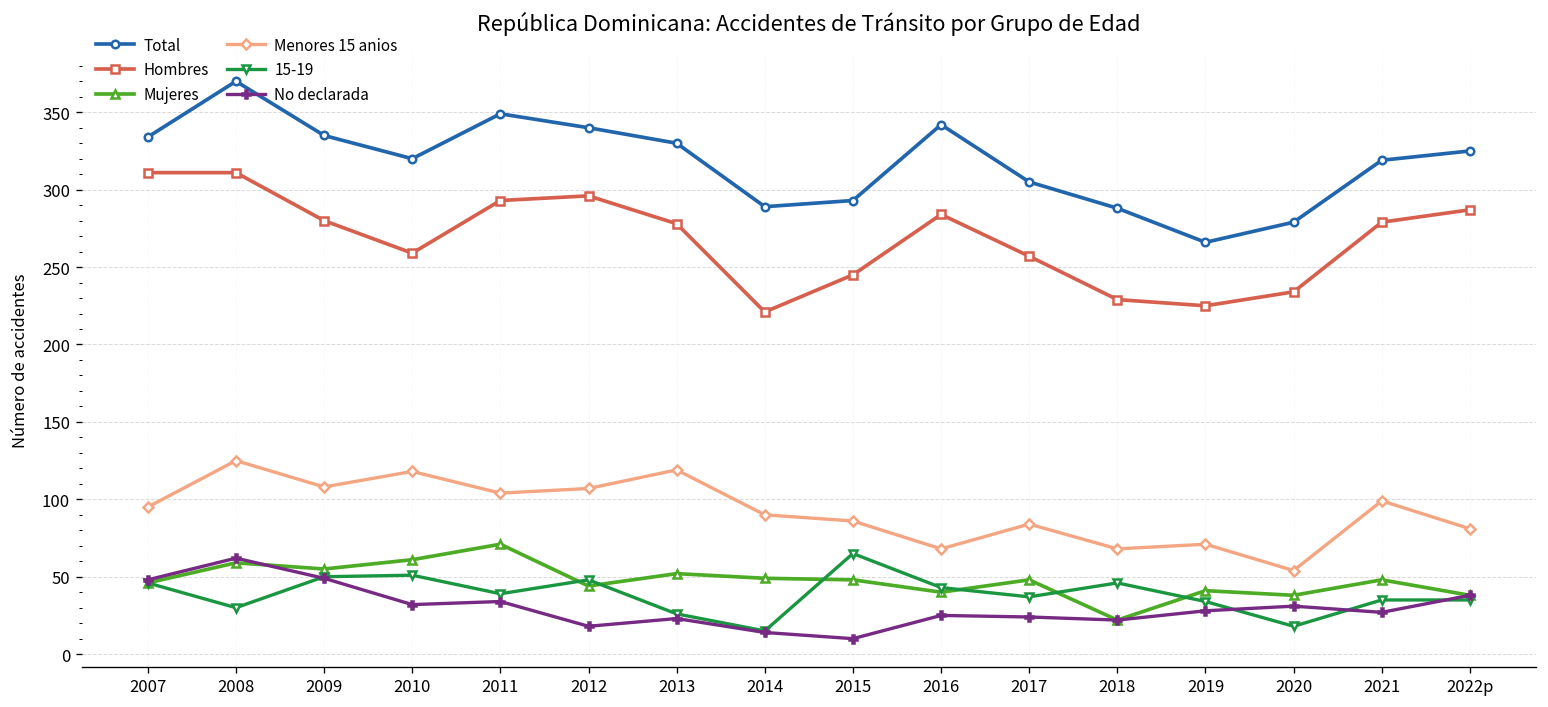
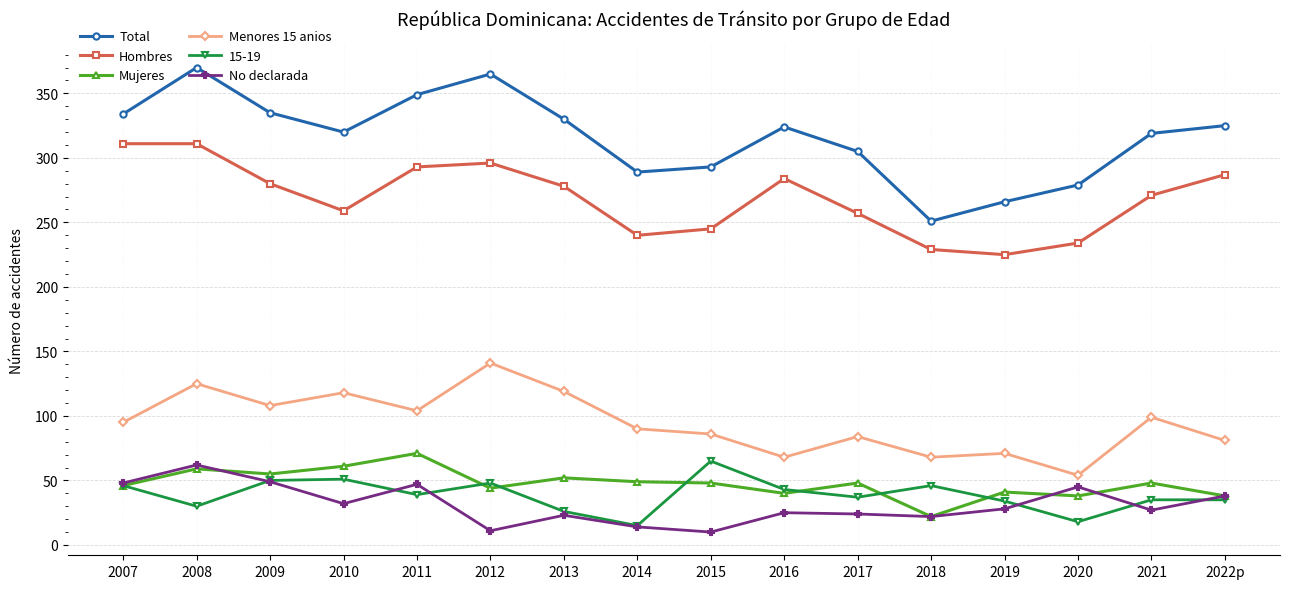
  {
    "Total": {
      "2007": 334,
      "2008": 370,
      "2009": 335,
      "2010": 320,
      "2011": 349,
-     "2012": 340,
+     "2012": 365,
      "2013": 330,
      "2014": 289,
      "2015": 293,
-     "2016": 342,
+     "2016": 324,
      "2017": 305,
-     "2018": 288,
+     "2018": 251,
      "2019": 266,
      "2020": 279,
      "2021": 319,
      "2022p": 325
    },
    "Hombres": {
      "2007": 311,
      "2008": 311,
      "2009": 280,
      "2010": 259,
      "2011": 293,
      "2012": 296,
      "2013": 278,
-     "2014": 221,
+     "2014": 240,
      "2015": 245,
      "2016": 284,
      "2017": 257,
      "2018": 229,
      "2019": 225,
      "2020": 234,
-     "2021": 279,
+     "2021": 271,
      "2022p": 287
    },
    "Mujeres": {
      "2008": 59,
      "2009": 55,
      "2010": 61,
      "2011": 71,
      "2012": 44,
      "2013": 52,
      "2014": 49,
      "2015": 48,
      "2016": 40,
      "2017": 48,
      "2019": 41,
      "2020": 38,
      "2021": 48
    },
    "Menores 15 anios": {
      "2007": 95,
      "2008": 125,
      "2009": 108,
      "2010": 118,
      "2011": 104,
-     "2012": 107,
+     "2012": 141,
      "2013": 119,
      "2014": 90,
      "2015": 86,
      "2016": 68,
      "2017": 84,
      "2018": 68,
      "2019": 71,
      "2020": 54,
      "2021": 99,
      "2022p": 81
    },
    "15-19": {
      "2008": 30,
      "2010": 51,
      "2011": 39,
      "2012": 48,
      "2013": 26,
      "2015": 65,
      "2016": 43,
      "2017": 37,
      "2018": 46,
      "2019": 34,
      "2020": 18,
      "2021": 35,
      "2022p": 35
    },
    "No declarada": {
      "2007": 48,
      "2008": 62,
      "2010": 32,
-     "2011": 34,
-     "2012": 18,
+     "2011": 47,
+     "2012": 11,
      "2013": 23,
      "2015": 10,
      "2016": 25,
      "2017": 24,
      "2019": 28,
-     "2020": 31,
+     "2020": 45,
      "2021": 27
    }
  }
